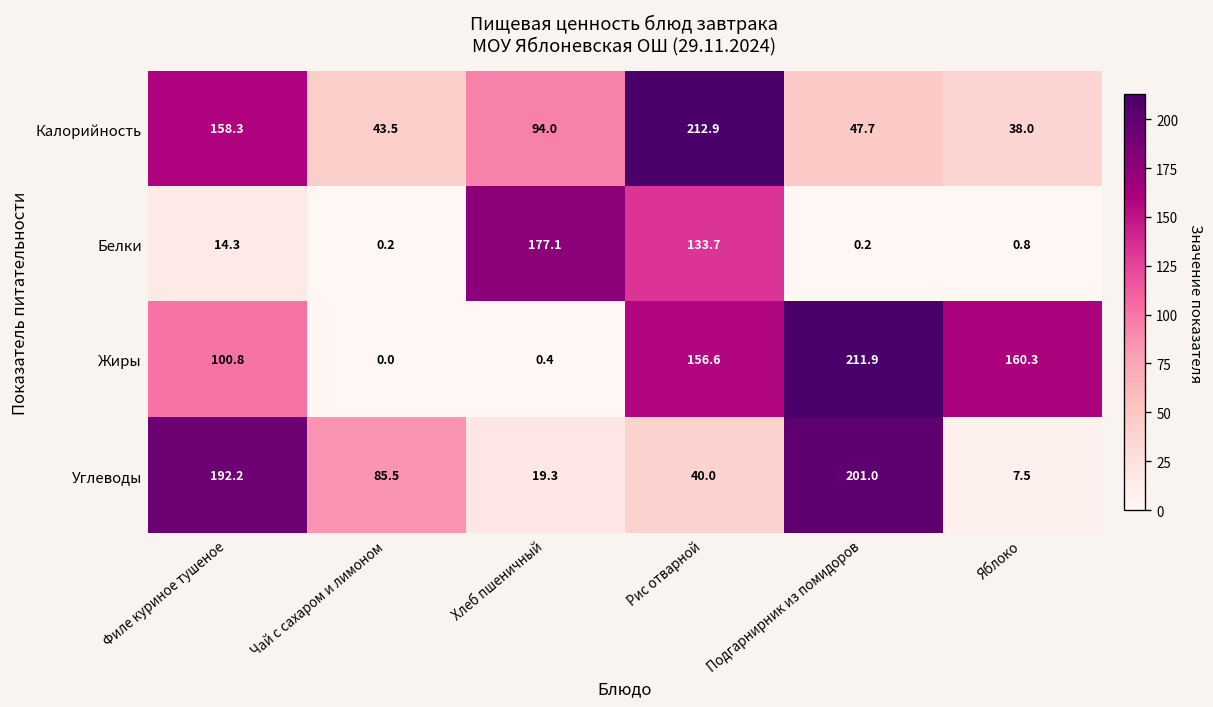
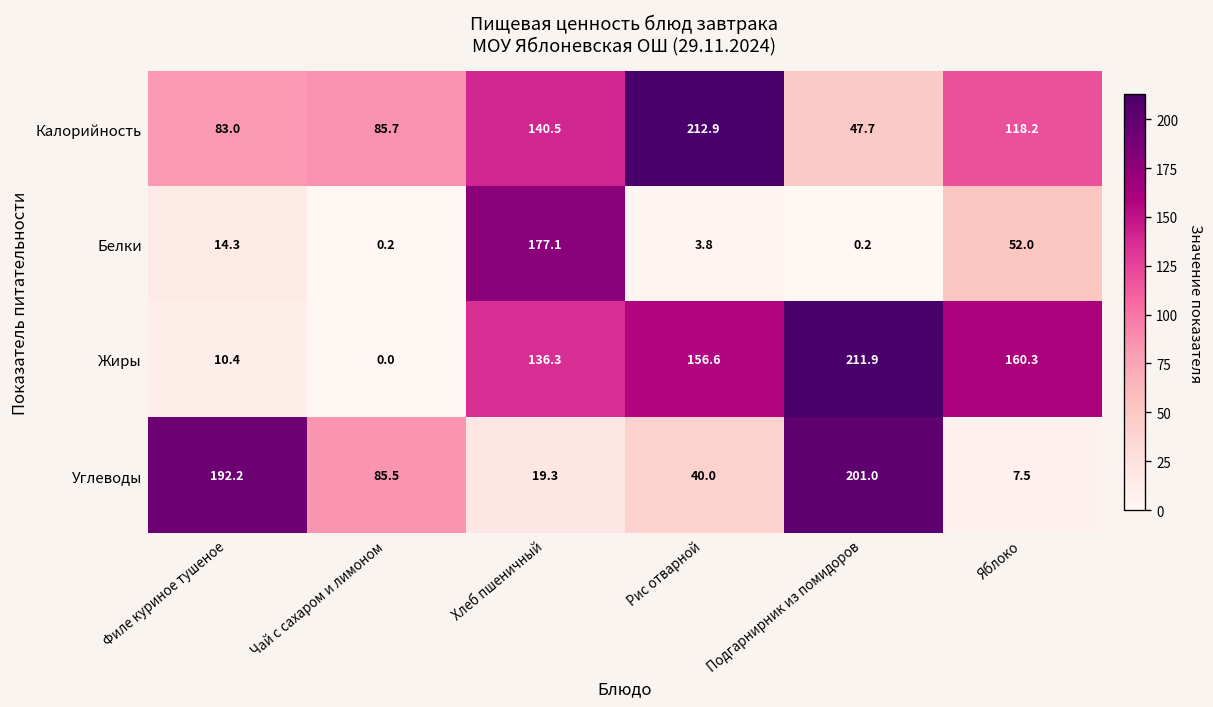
  {
    "Калорийность": {
-     "Филе куриное тушеное": 158.3,
-     "Чай с сахаром и лимоном": 43.5,
-     "Хлеб пшеничный": 94.0,
+     "Филе куриное тушеное": 83.0,
+     "Чай с сахаром и лимоном": 85.7,
+     "Хлеб пшеничный": 140.5,
      "Рис отварной": 212.9,
      "Подгарнирник из помидоров": 47.7,
-     "Яблоко": 38.0
+     "Яблоко": 118.2
    },
    "Белки": {
      "Филе куриное тушеное": 14.3,
      "Чай с сахаром и лимоном": 0.2,
      "Хлеб пшеничный": 177.1,
-     "Рис отварной": 133.7,
+     "Рис отварной": 3.8,
      "Подгарнирник из помидоров": 0.2,
-     "Яблоко": 0.8
+     "Яблоко": 52.0
    },
    "Жиры": {
-     "Филе куриное тушеное": 100.8,
+     "Филе куриное тушеное": 10.4,
      "Чай с сахаром и лимоном": 0.0,
-     "Хлеб пшеничный": 0.4,
+     "Хлеб пшеничный": 136.3,
      "Рис отварной": 156.6,
      "Подгарнирник из помидоров": 211.9,
      "Яблоко": 160.3
    },
    "Углеводы": {
      "Филе куриное тушеное": 192.2,
      "Чай с сахаром и лимоном": 85.5,
      "Хлеб пшеничный": 19.3,
      "Рис отварной": 40.0,
      "Подгарнирник из помидоров": 201.0,
      "Яблоко": 7.5
    }
  }
